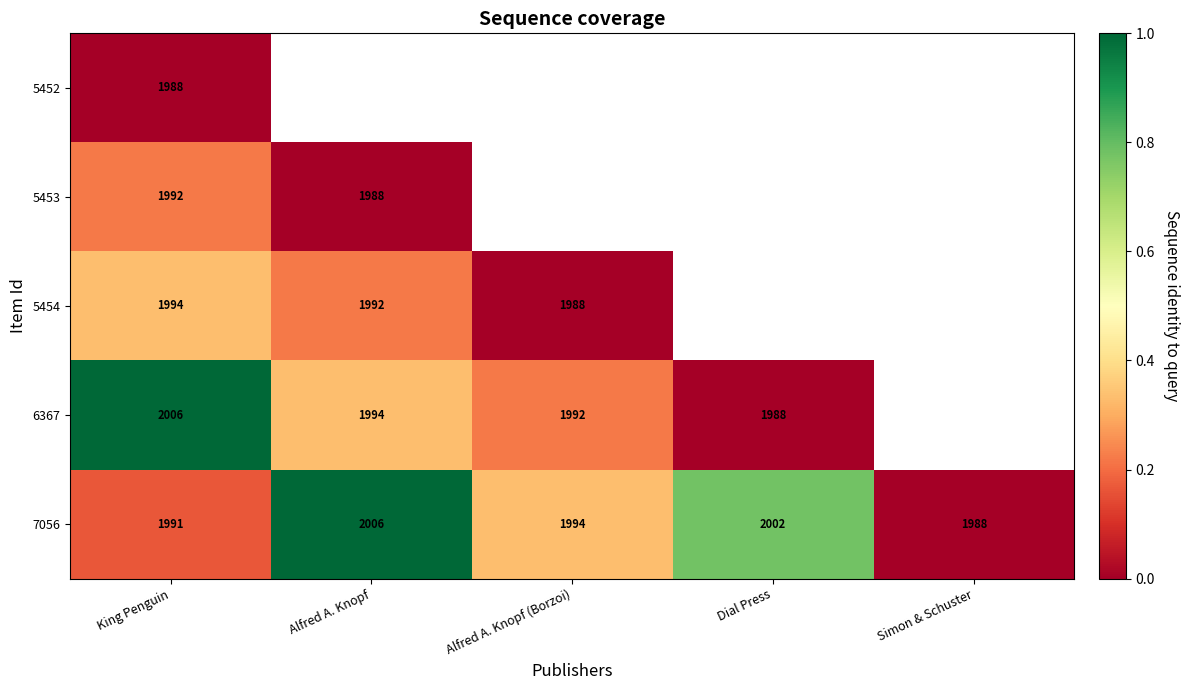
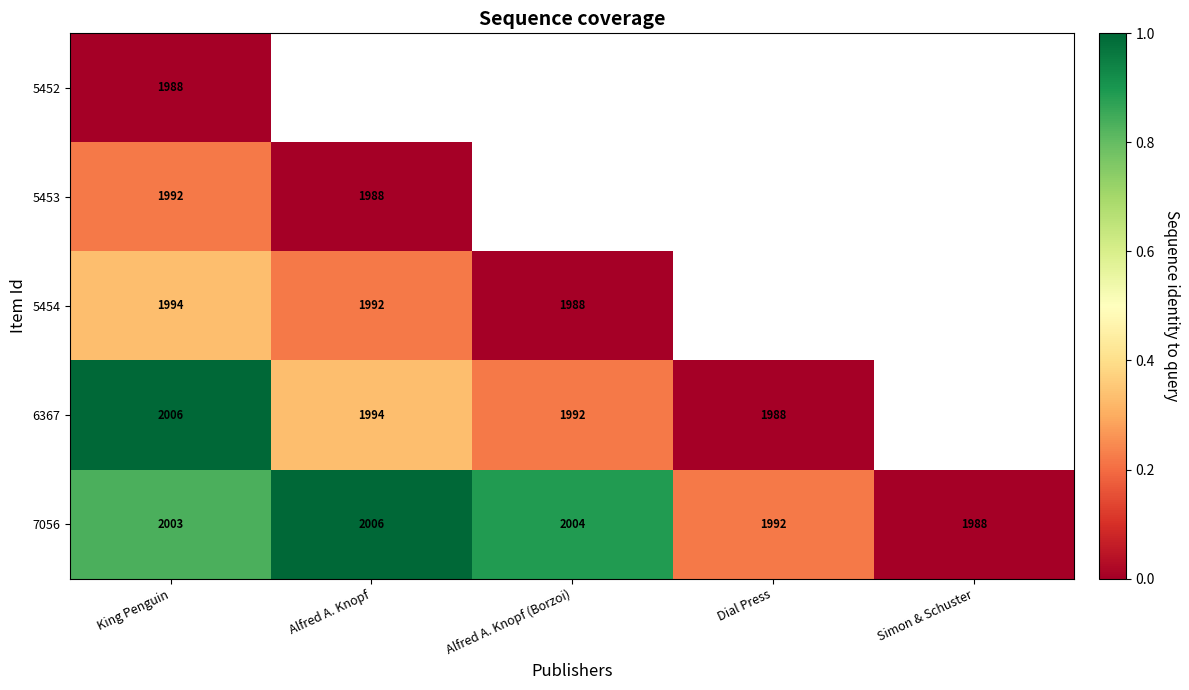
  {
    "5452": {
      "King Penguin": 1988
    },
    "5453": {
      "King Penguin": 1992,
      "Alfred A. Knopf": 1988
    },
    "5454": {
      "King Penguin": 1994,
      "Alfred A. Knopf": 1992,
      "Alfred A. Knopf (Borzoi)": 1988
    },
    "6367": {
      "King Penguin": 2006,
      "Alfred A. Knopf": 1994,
      "Alfred A. Knopf (Borzoi)": 1992,
      "Dial Press": 1988
    },
    "7056": {
-     "King Penguin": 1991,
+     "King Penguin": 2003,
      "Alfred A. Knopf": 2006,
-     "Alfred A. Knopf (Borzoi)": 1994,
-     "Dial Press": 2002,
+     "Alfred A. Knopf (Borzoi)": 2004,
+     "Dial Press": 1992,
      "Simon & Schuster": 1988
    }
  }
